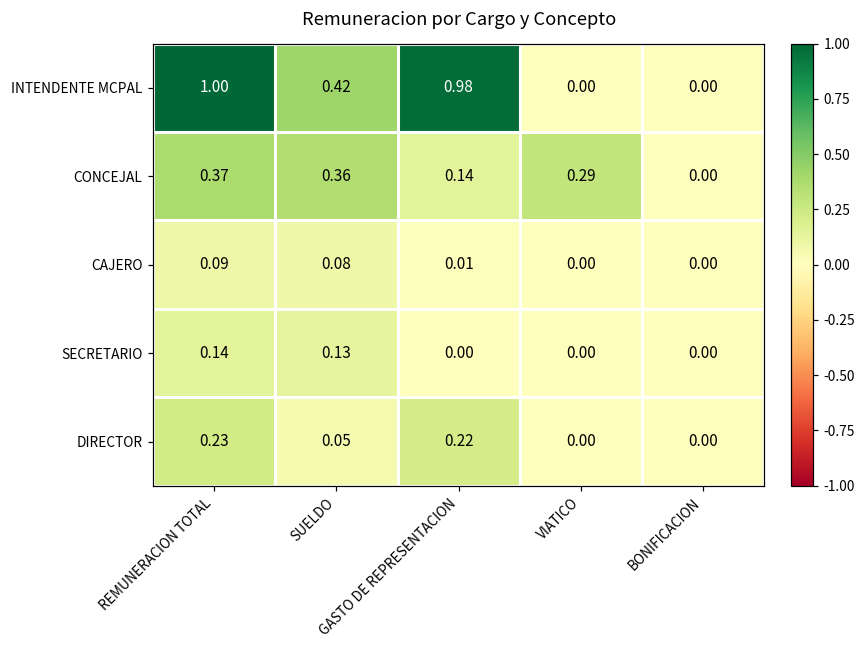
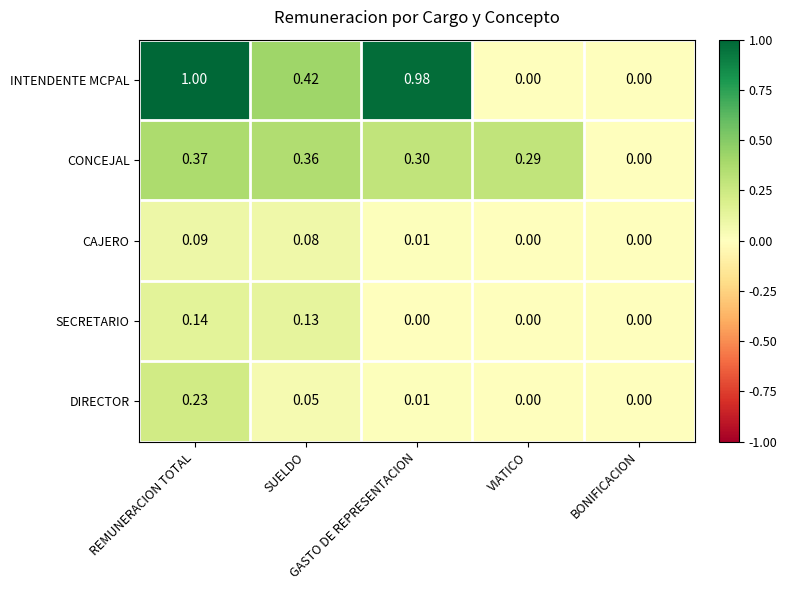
  {
    "INTENDENTE MCPAL": {
      "REMUNERACION TOTAL": 1.00,
      "SUELDO": 0.42,
      "GASTO DE REPRESENTACION": 0.98,
      "VIATICO": 0.00,
      "BONIFICACION": 0.00
    },
    "CONCEJAL": {
      "REMUNERACION TOTAL": 0.37,
      "SUELDO": 0.36,
-     "GASTO DE REPRESENTACION": 0.14,
+     "GASTO DE REPRESENTACION": 0.30,
      "VIATICO": 0.29,
      "BONIFICACION": 0.00
    },
    "CAJERO": {
      "REMUNERACION TOTAL": 0.09,
      "SUELDO": 0.08,
      "GASTO DE REPRESENTACION": 0.01,
      "VIATICO": 0.00,
      "BONIFICACION": 0.00
    },
    "SECRETARIO": {
      "REMUNERACION TOTAL": 0.14,
      "SUELDO": 0.13,
      "GASTO DE REPRESENTACION": 0.00,
      "VIATICO": 0.00,
      "BONIFICACION": 0.00
    },
    "DIRECTOR": {
      "REMUNERACION TOTAL": 0.23,
      "SUELDO": 0.05,
-     "GASTO DE REPRESENTACION": 0.22,
+     "GASTO DE REPRESENTACION": 0.01,
      "VIATICO": 0.00,
      "BONIFICACION": 0.00
    }
  }
